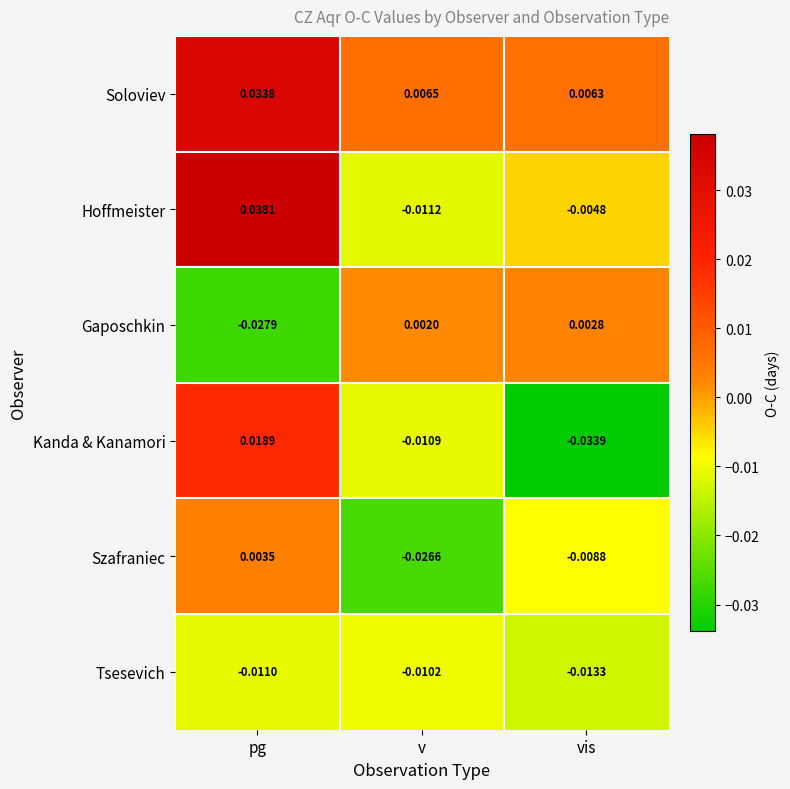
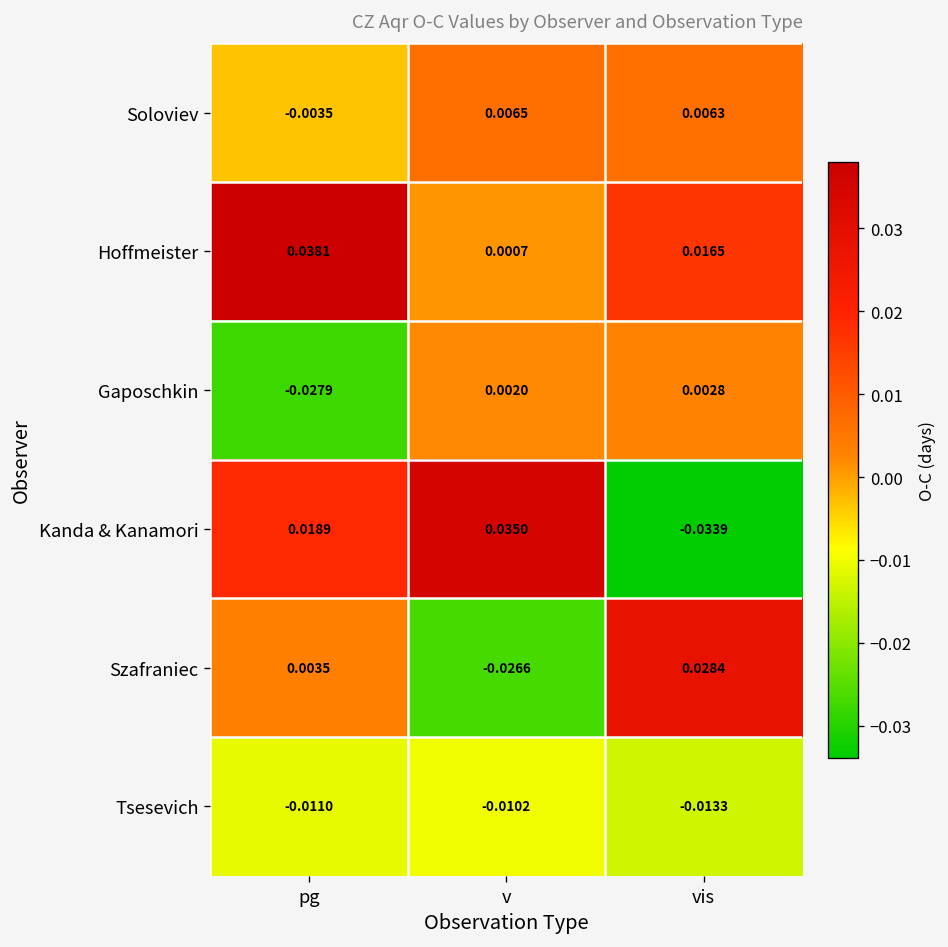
  {
    "Soloviev": {
-     "pg": 0.0338,
+     "pg": -0.0035,
      "v": 0.0065,
      "vis": 0.0063
    },
    "Hoffmeister": {
      "pg": 0.0381,
-     "v": -0.0112,
-     "vis": -0.0048
+     "v": 0.0007,
+     "vis": 0.0165
    },
    "Gaposchkin": {
      "pg": -0.0279,
      "v": 0.0020,
      "vis": 0.0028
    },
    "Kanda & Kanamori": {
      "pg": 0.0189,
-     "v": -0.0109,
+     "v": 0.0350,
      "vis": -0.0339
    },
    "Szafraniec": {
      "pg": 0.0035,
      "v": -0.0266,
-     "vis": -0.0088
+     "vis": 0.0284
    },
    "Tsesevich": {
      "pg": -0.0110,
      "v": -0.0102,
      "vis": -0.0133
    }
  }
